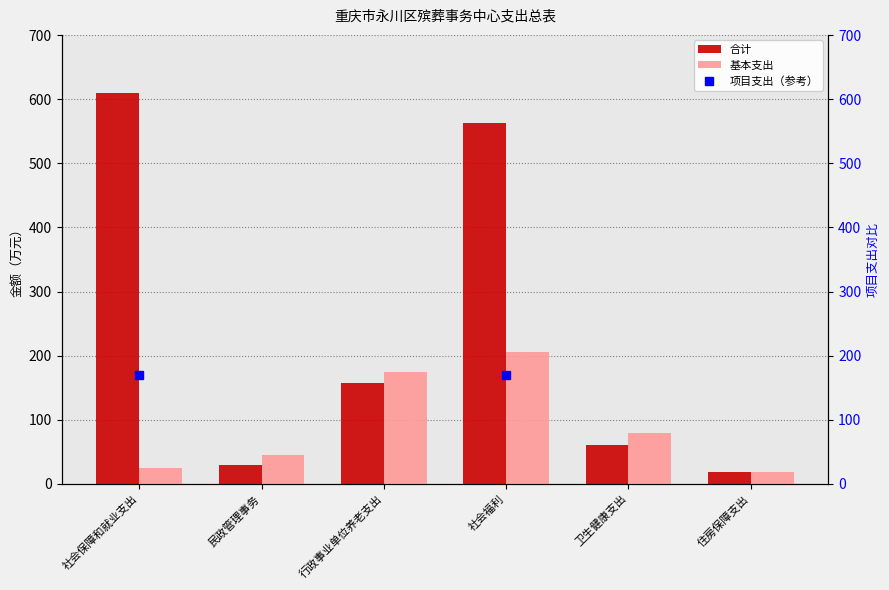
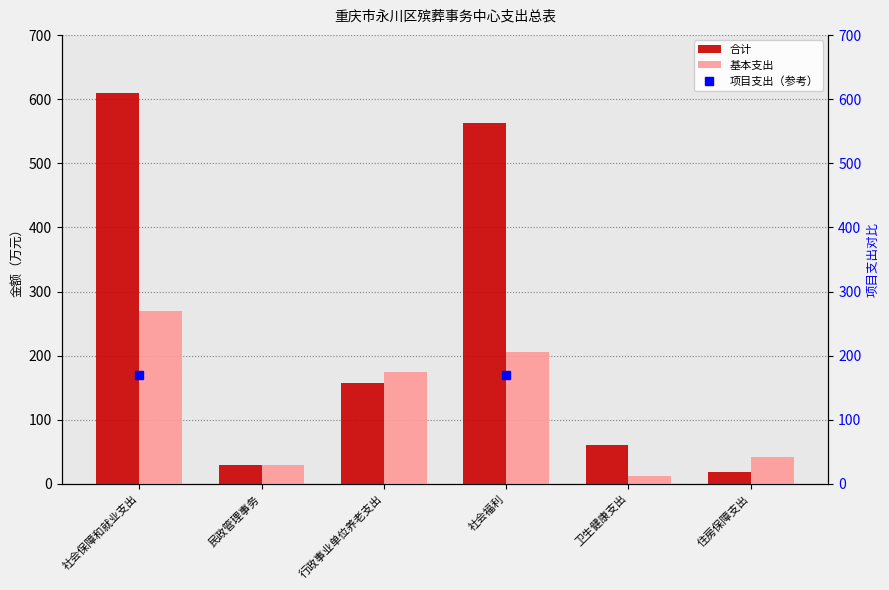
  {
    "合计": {
      "社会保障和就业支出": 610,
      "民政管理事务": 30,
      "行政事业单位养老支出": 160,
      "社会福利": 560,
      "卫生健康支出": 60,
      "住房保障支出": 20
    },
    "基本支出": {
-     "社会保障和就业支出": 20,
-     "民政管理事务": 50,
+     "社会保障和就业支出": 270,
+     "民政管理事务": 30,
      "行政事业单位养老支出": 170,
      "社会福利": 210,
-     "卫生健康支出": 80,
-     "住房保障支出": 20
+     "卫生健康支出": 10,
+     "住房保障支出": 40
    }
  }
